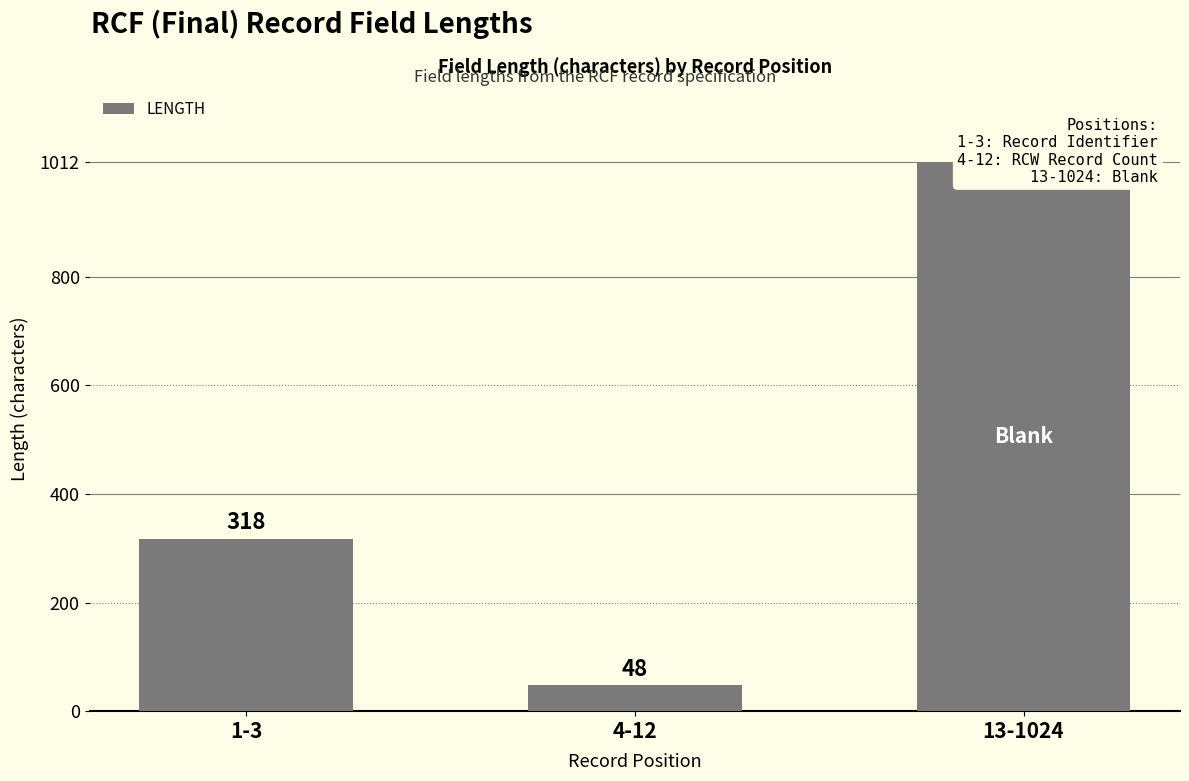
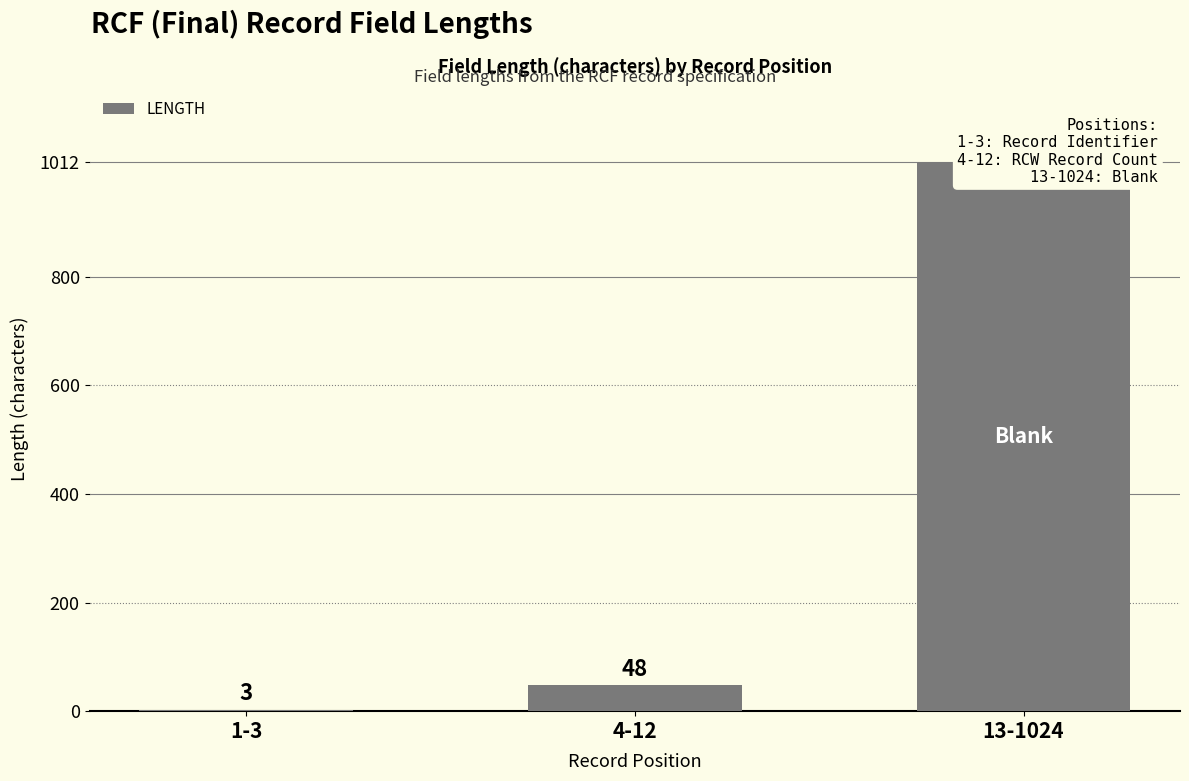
  {
-   "1-3": 318,
+   "1-3": 3,
    "4-12": 48
  }
